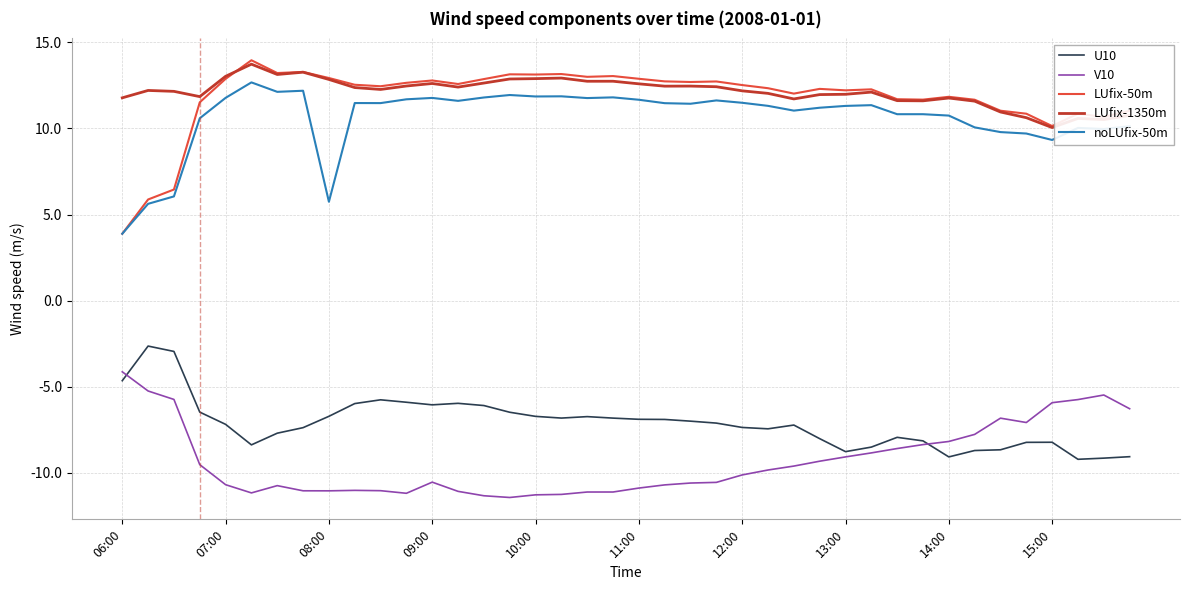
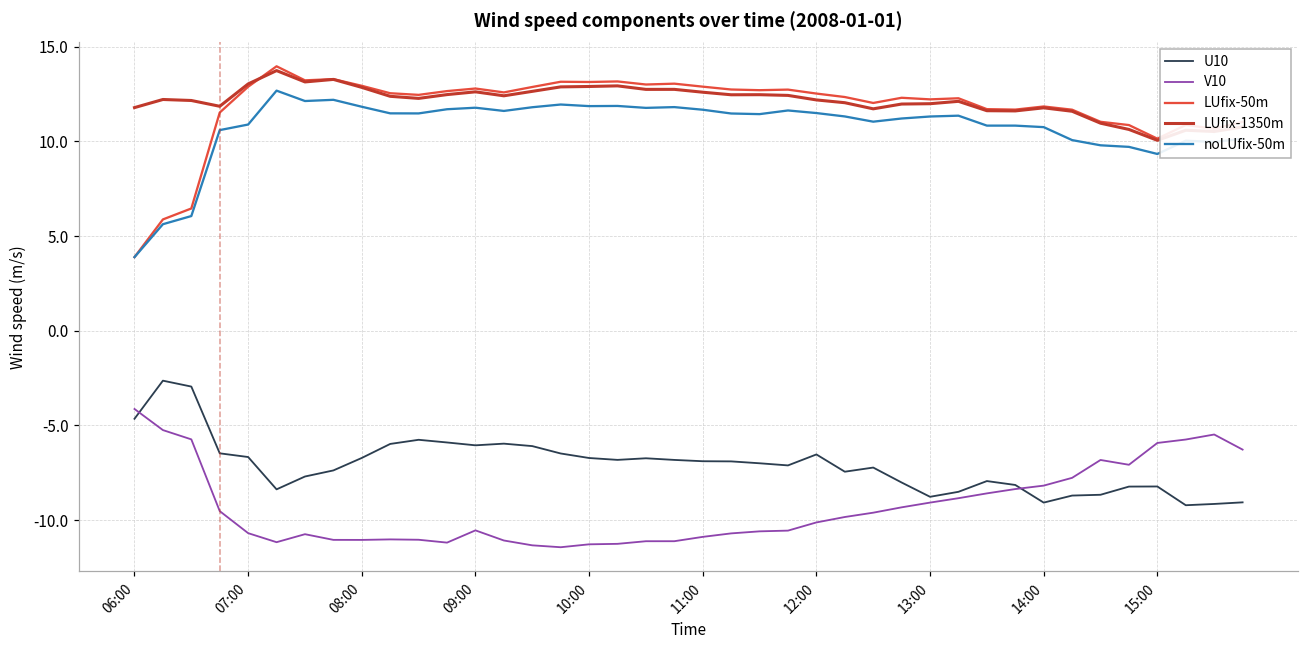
  {
    "U10": {
      "06:00": -4.7,
-     "07:00": -7.2,
+     "07:00": -6.7,
      "08:00": -6.7,
      "09:00": -6.1,
      "10:00": -6.7,
      "11:00": -6.9,
-     "12:00": -7.4,
+     "12:00": -6.5,
      "13:00": -8.8,
      "14:00": -9.1,
      "15:00": -8.2
    },
    "V10": {
      "06:00": -4.1,
      "07:00": -10.7,
      "08:00": -11.0,
      "09:00": -10.5,
      "10:00": -11.3,
      "11:00": -10.9,
      "12:00": -10.1,
      "13:00": -9.1,
      "14:00": -8.2,
      "15:00": -5.9
    },
    "noLUfix-50m": {
-     "07:00": 11.8,
-     "08:00": 5.7,
+     "07:00": 10.9,
+     "08:00": 11.8,
      "09:00": 11.8,
      "10:00": 11.9,
      "11:00": 11.7,
      "12:00": 11.5,
      "13:00": 11.3,
      "14:00": 10.7,
      "15:00": 9.3
    }
  }
